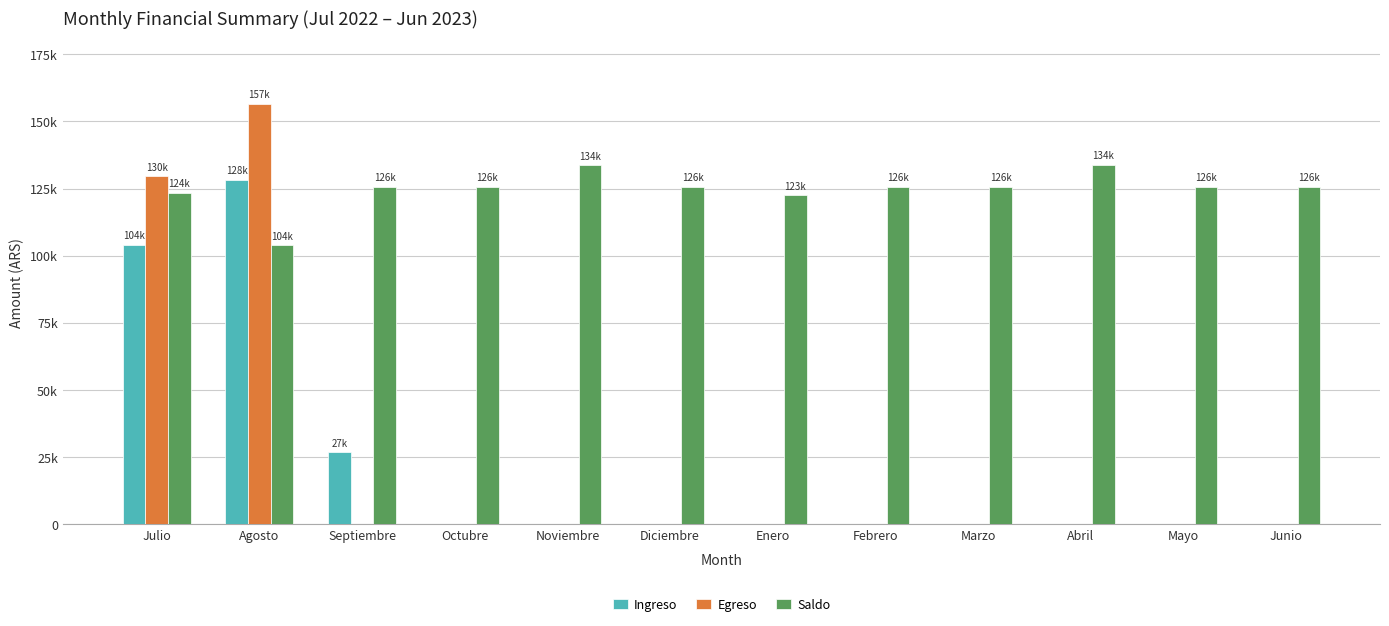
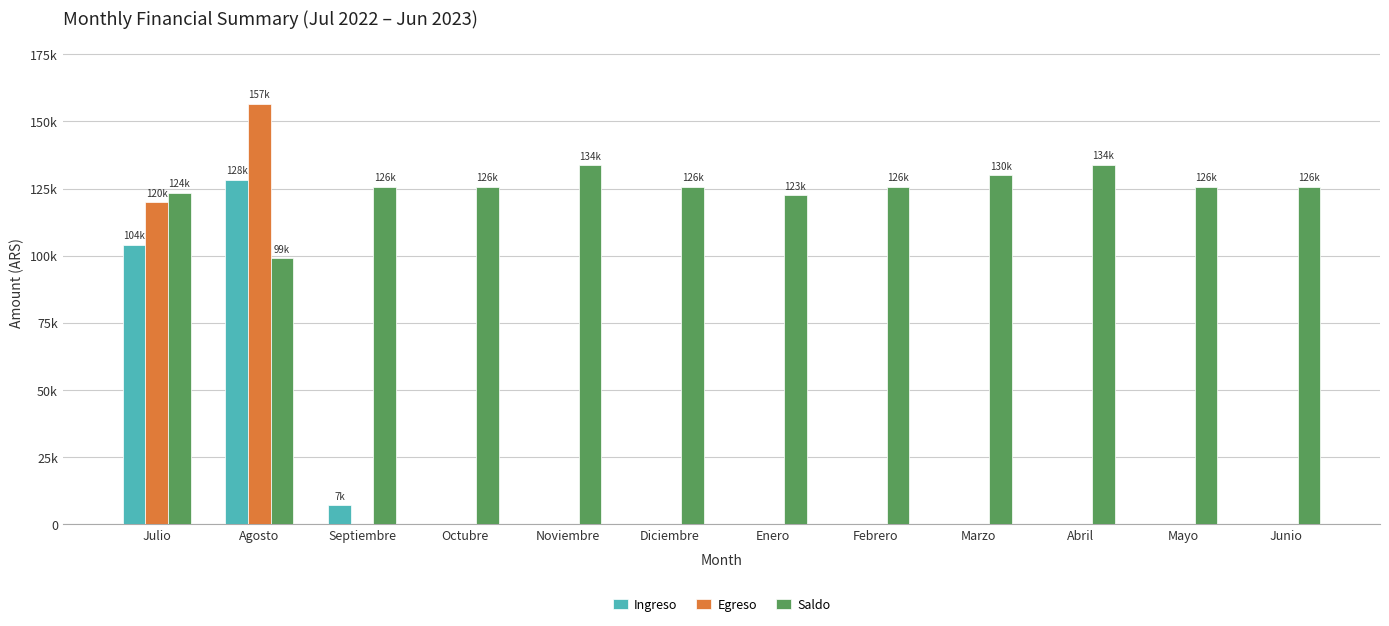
  {
    "Ingreso": {
      "Julio": "104k",
      "Agosto": "128k",
-     "Septiembre": "27k"
+     "Septiembre": "7k"
    },
    "Egreso": {
-     "Julio": "130k",
+     "Julio": "120k",
      "Agosto": "157k"
    },
    "Saldo": {
      "Julio": "124k",
-     "Agosto": "104k",
+     "Agosto": "99k",
      "Septiembre": "126k",
      "Octubre": "126k",
      "Noviembre": "134k",
      "Diciembre": "126k",
      "Enero": "123k",
      "Febrero": "126k",
-     "Marzo": "126k",
+     "Marzo": "130k",
      "Abril": "134k",
      "Mayo": "126k",
      "Junio": "126k"
    }
  }
